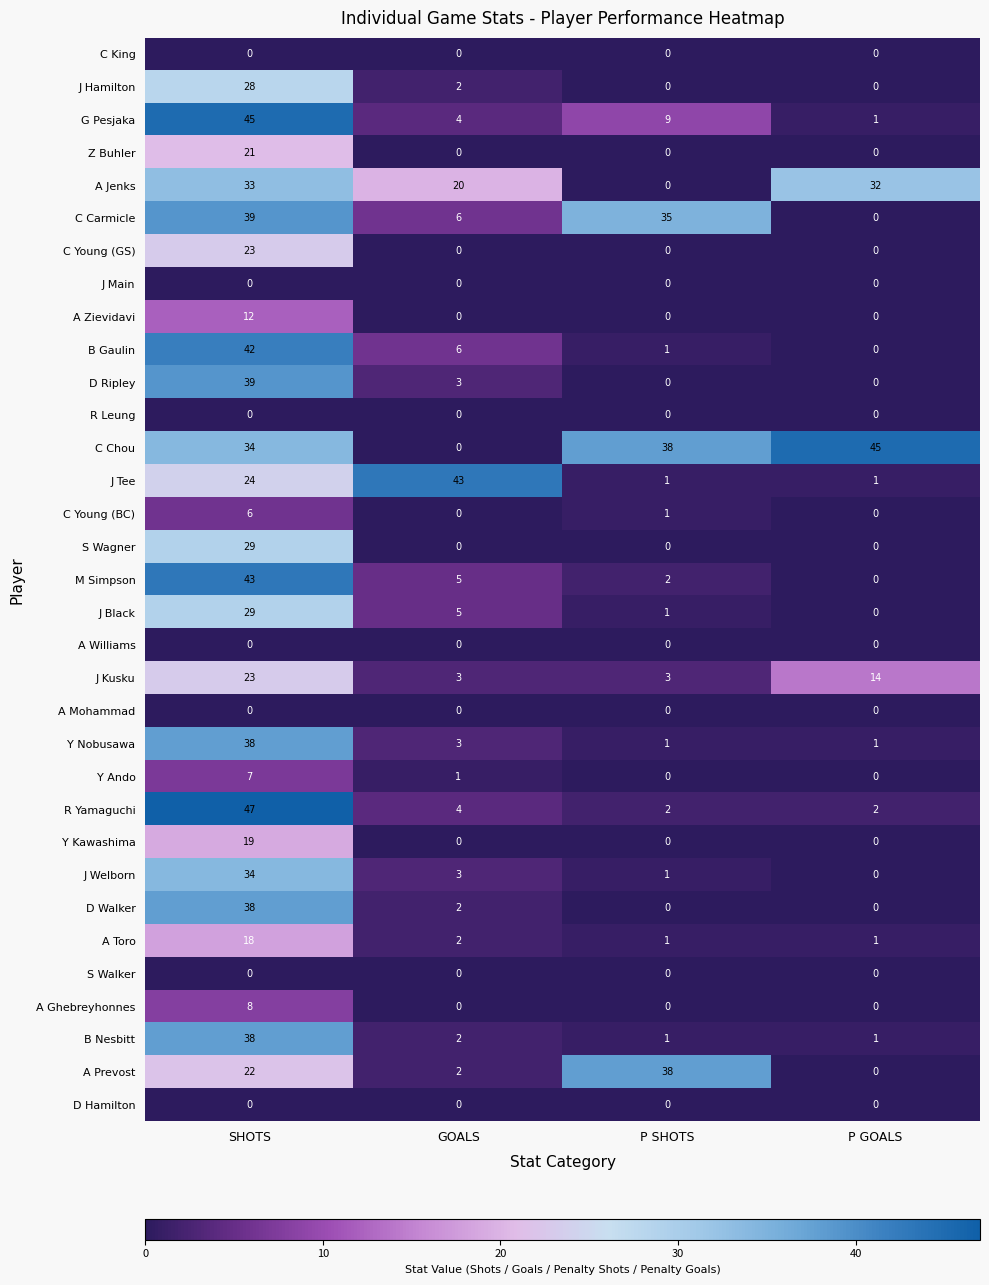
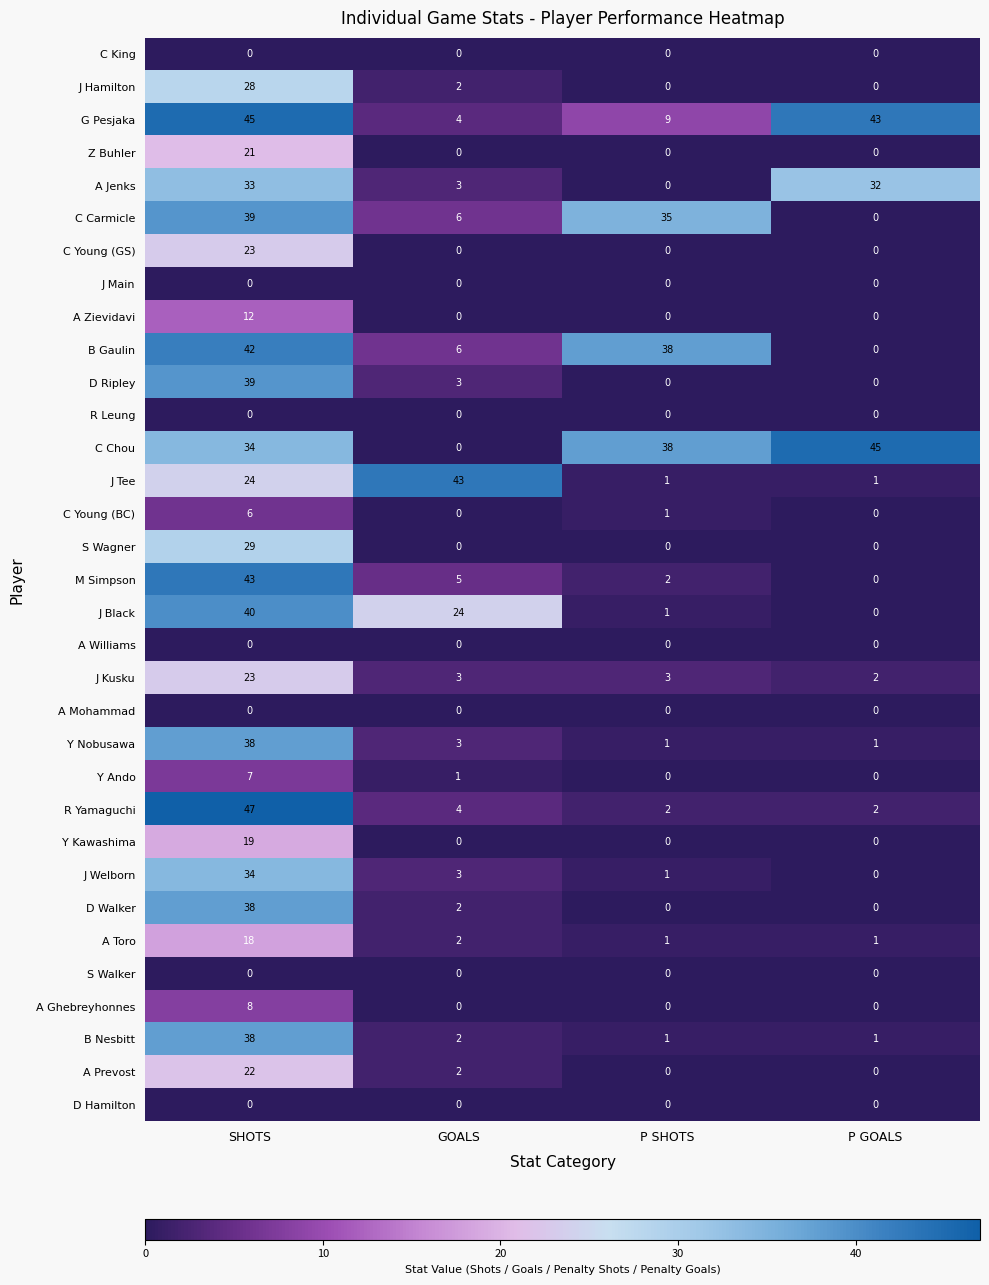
  {
    "C King": {
      "SHOTS": 0,
      "GOALS": 0,
      "P SHOTS": 0,
      "P GOALS": 0
    },
    "J Hamilton": {
      "SHOTS": 28,
      "GOALS": 2,
      "P SHOTS": 0,
      "P GOALS": 0
    },
    "G Pesjaka": {
      "SHOTS": 45,
      "GOALS": 4,
      "P SHOTS": 9,
-     "P GOALS": 1
+     "P GOALS": 43
    },
    "Z Buhler": {
      "SHOTS": 21,
      "GOALS": 0,
      "P SHOTS": 0,
      "P GOALS": 0
    },
    "A Jenks": {
      "SHOTS": 33,
-     "GOALS": 20,
+     "GOALS": 3,
      "P SHOTS": 0,
      "P GOALS": 32
    },
    "C Carmicle": {
      "SHOTS": 39,
      "GOALS": 6,
      "P SHOTS": 35,
      "P GOALS": 0
    },
    "C Young (GS)": {
      "SHOTS": 23,
      "GOALS": 0,
      "P SHOTS": 0,
      "P GOALS": 0
    },
    "J Main": {
      "SHOTS": 0,
      "GOALS": 0,
      "P SHOTS": 0,
      "P GOALS": 0
    },
    "A Zievidavi": {
      "SHOTS": 12,
      "GOALS": 0,
      "P SHOTS": 0,
      "P GOALS": 0
    },
    "B Gaulin": {
      "SHOTS": 42,
      "GOALS": 6,
-     "P SHOTS": 1,
+     "P SHOTS": 38,
      "P GOALS": 0
    },
    "D Ripley": {
      "SHOTS": 39,
      "GOALS": 3,
      "P SHOTS": 0,
      "P GOALS": 0
    },
    "R Leung": {
      "SHOTS": 0,
      "GOALS": 0,
      "P SHOTS": 0,
      "P GOALS": 0
    },
    "C Chou": {
      "SHOTS": 34,
      "GOALS": 0,
      "P SHOTS": 38,
      "P GOALS": 45
    },
    "J Tee": {
      "SHOTS": 24,
      "GOALS": 43,
      "P SHOTS": 1,
      "P GOALS": 1
    },
    "C Young (BC)": {
      "SHOTS": 6,
      "GOALS": 0,
      "P SHOTS": 1,
      "P GOALS": 0
    },
    "S Wagner": {
      "SHOTS": 29,
      "GOALS": 0,
      "P SHOTS": 0,
      "P GOALS": 0
    },
    "M Simpson": {
      "SHOTS": 43,
      "GOALS": 5,
      "P SHOTS": 2,
      "P GOALS": 0
    },
    "J Black": {
-     "SHOTS": 29,
-     "GOALS": 5,
+     "SHOTS": 40,
+     "GOALS": 24,
      "P SHOTS": 1,
      "P GOALS": 0
    },
    "A Williams": {
      "SHOTS": 0,
      "GOALS": 0,
      "P SHOTS": 0,
      "P GOALS": 0
    },
    "J Kusku": {
      "SHOTS": 23,
      "GOALS": 3,
      "P SHOTS": 3,
-     "P GOALS": 14
+     "P GOALS": 2
    },
    "A Mohammad": {
      "SHOTS": 0,
      "GOALS": 0,
      "P SHOTS": 0,
      "P GOALS": 0
    },
    "Y Nobusawa": {
      "SHOTS": 38,
      "GOALS": 3,
      "P SHOTS": 1,
      "P GOALS": 1
    },
    "Y Ando": {
      "SHOTS": 7,
      "GOALS": 1,
      "P SHOTS": 0,
      "P GOALS": 0
    },
    "R Yamaguchi": {
      "SHOTS": 47,
      "GOALS": 4,
      "P SHOTS": 2,
      "P GOALS": 2
    },
    "Y Kawashima": {
      "SHOTS": 19,
      "GOALS": 0,
      "P SHOTS": 0,
      "P GOALS": 0
    },
    "J Welborn": {
      "SHOTS": 34,
      "GOALS": 3,
      "P SHOTS": 1,
      "P GOALS": 0
    },
    "D Walker": {
      "SHOTS": 38,
      "GOALS": 2,
      "P SHOTS": 0,
      "P GOALS": 0
    },
    "A Toro": {
      "SHOTS": 18,
      "GOALS": 2,
      "P SHOTS": 1,
      "P GOALS": 1
    },
    "S Walker": {
      "SHOTS": 0,
      "GOALS": 0,
      "P SHOTS": 0,
      "P GOALS": 0
    },
    "A Ghebreyhonnes": {
      "SHOTS": 8,
      "GOALS": 0,
      "P SHOTS": 0,
      "P GOALS": 0
    },
    "B Nesbitt": {
      "SHOTS": 38,
      "GOALS": 2,
      "P SHOTS": 1,
      "P GOALS": 1
    },
    "A Prevost": {
      "SHOTS": 22,
      "GOALS": 2,
-     "P SHOTS": 38,
+     "P SHOTS": 0,
      "P GOALS": 0
    },
    "D Hamilton": {
      "SHOTS": 0,
      "GOALS": 0,
      "P SHOTS": 0,
      "P GOALS": 0
    }
  }
